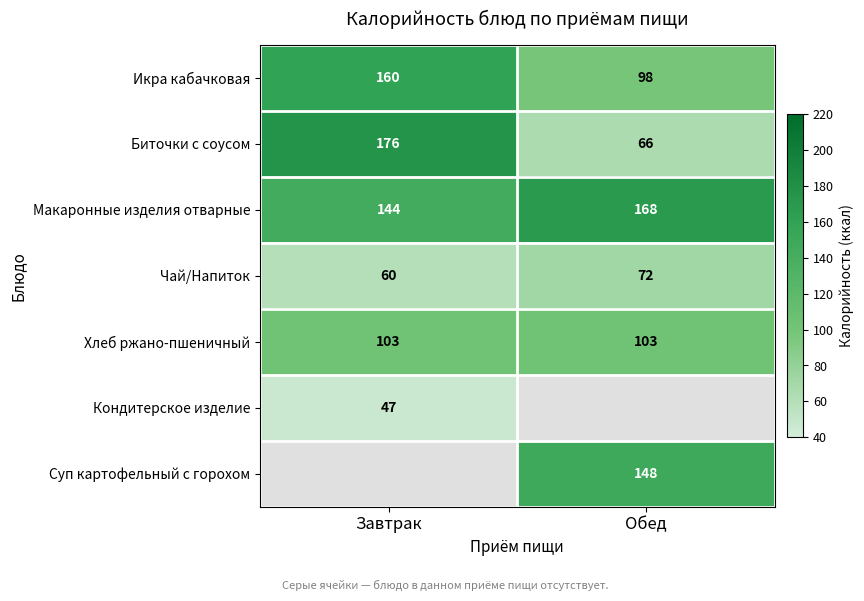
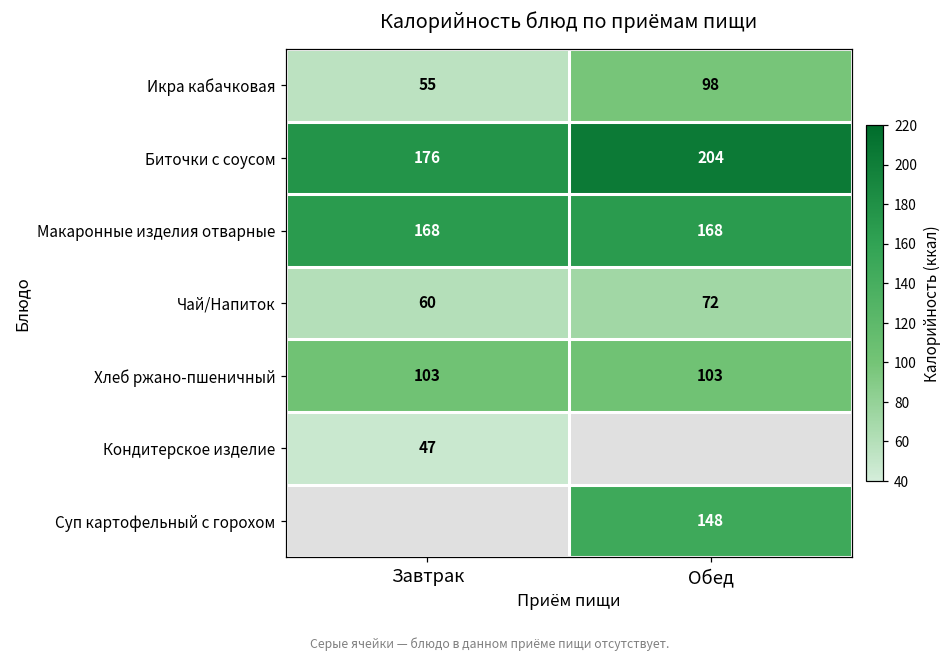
  {
    "Икра кабачковая": {
-     "Завтрак": 160,
+     "Завтрак": 55,
      "Обед": 98
    },
    "Биточки с соусом": {
      "Завтрак": 176,
-     "Обед": 66
+     "Обед": 204
    },
    "Макаронные изделия отварные": {
-     "Завтрак": 144,
+     "Завтрак": 168,
      "Обед": 168
    },
    "Чай/Напиток": {
      "Завтрак": 60,
      "Обед": 72
    },
    "Хлеб ржано-пшеничный": {
      "Завтрак": 103,
      "Обед": 103
    },
    "Кондитерское изделие": {
      "Завтрак": 47
    },
    "Суп картофельный с горохом": {
      "Обед": 148
    }
  }
